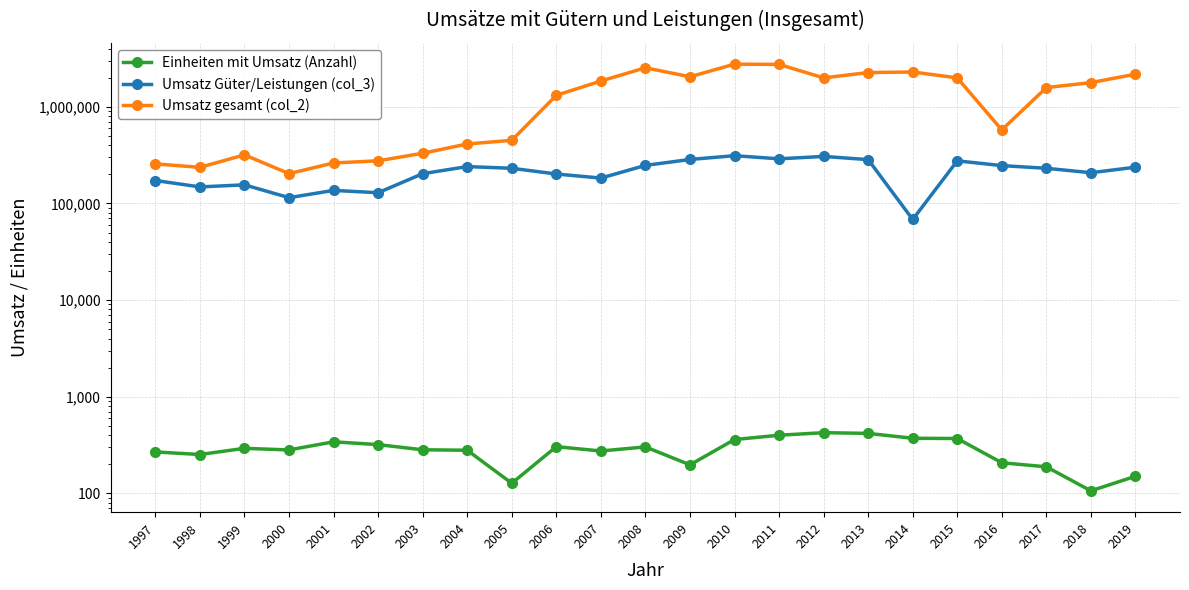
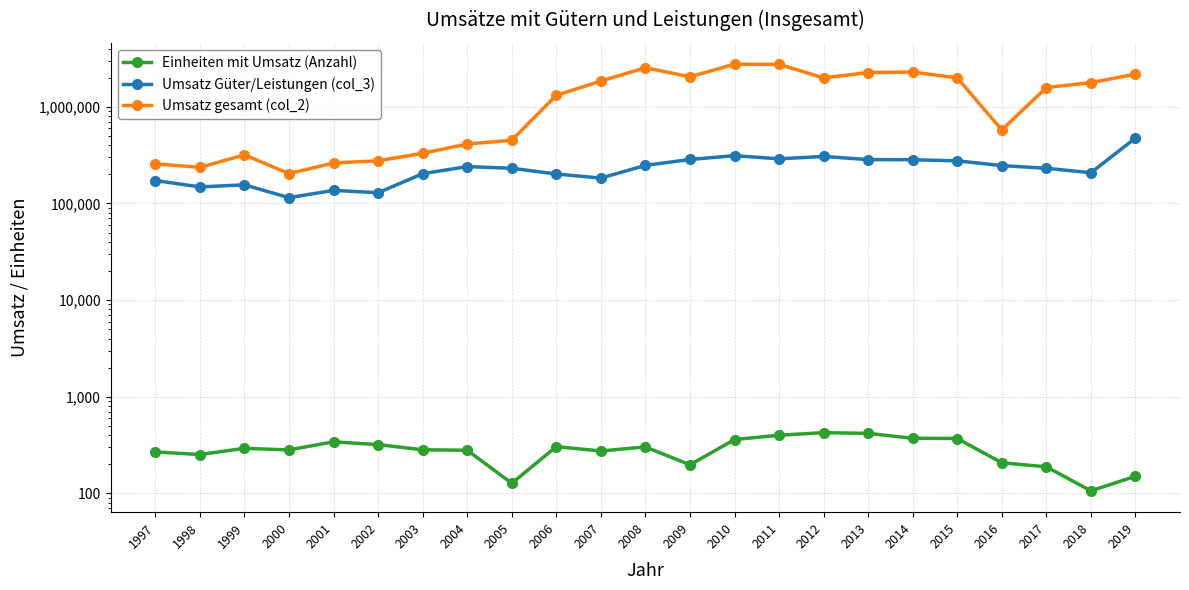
  {
    "Einheiten mit Umsatz (Anzahl)": {
      "1997": "270",
      "1998": "250",
      "1999": "290",
      "2000": "280",
      "2001": "340",
      "2002": "320",
      "2003": "280",
      "2004": "280",
      "2005": "130",
      "2006": "300",
      "2007": "270",
      "2008": "300",
      "2009": "200",
      "2010": "360",
      "2011": "400",
      "2012": "400",
      "2013": "420",
      "2014": "370",
      "2015": "370",
      "2016": "210",
      "2017": "190",
      "2018": "110",
      "2019": "150"
    },
    "Umsatz Güter/Leistungen (col_3)": {
      "1997": "170,000",
      "1998": "150,000",
      "1999": "160,000",
      "2000": "110,000",
      "2001": "140,000",
      "2002": "130,000",
      "2003": "200,000",
      "2004": "240,000",
      "2005": "230,000",
      "2006": "200,000",
      "2007": "180,000",
      "2008": "250,000",
      "2009": "290,000",
      "2010": "310,000",
      "2011": "290,000",
      "2012": "310,000",
      "2013": "280,000",
-     "2014": "70,000",
+     "2014": "280,000",
      "2015": "280,000",
      "2016": "250,000",
      "2017": "230,000",
      "2018": "210,000",
-     "2019": "240,000"
+     "2019": "500,000"
    },
    "Umsatz gesamt (col_2)": {
      "1997": "260,000",
      "1998": "240,000",
      "1999": "320,000",
      "2000": "200,000",
      "2001": "260,000",
      "2002": "280,000",
      "2003": "330,000",
      "2004": "410,000",
      "2005": "500,000",
      "2006": "1,300,000",
      "2007": "1,900,000",
      "2008": "2,500,000",
      "2009": "2,000,000",
      "2010": "2,800,000",
      "2011": "2,800,000",
      "2012": "2,000,000",
      "2013": "2,300,000",
      "2014": "2,300,000",
      "2015": "2,000,000",
      "2016": "600,000",
      "2017": "1,600,000",
      "2018": "1,800,000",
      "2019": "2,200,000"
    }
  }
